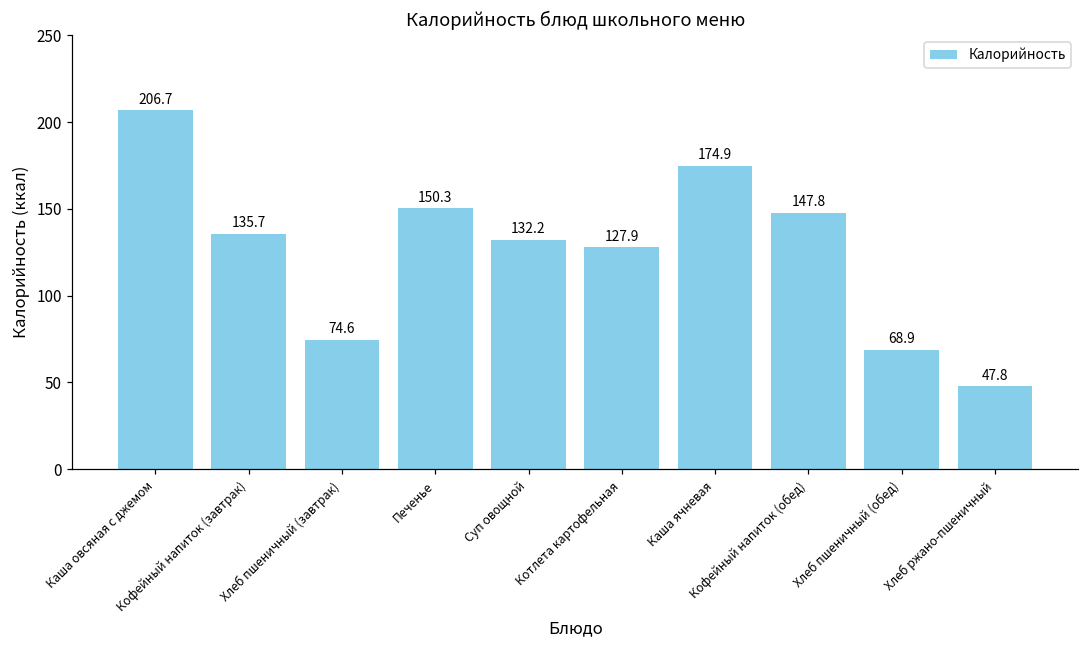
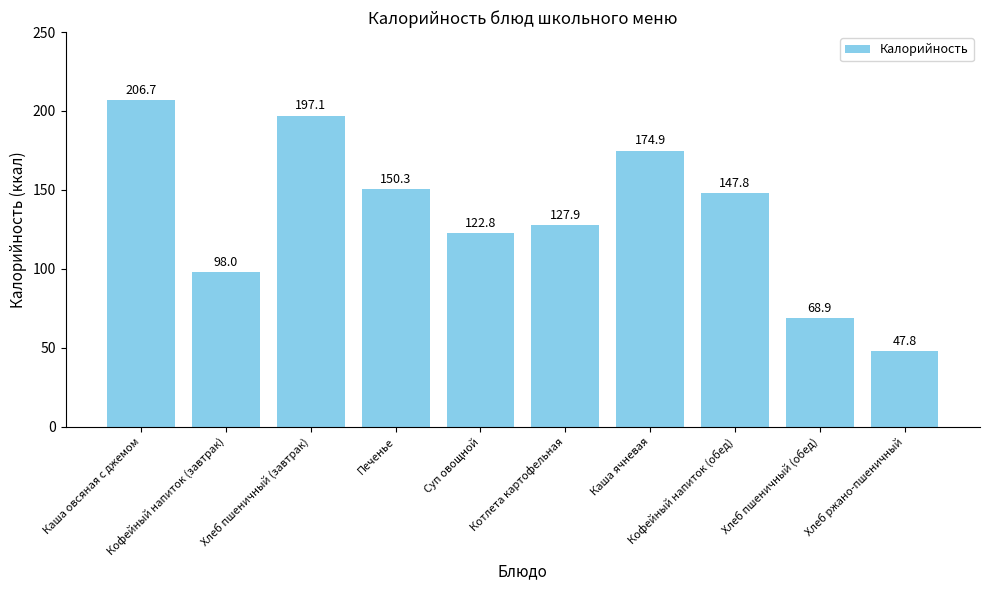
  {
    "Каша овсяная с джемом": 206.7,
-   "Кофейный напиток (завтрак)": 135.7,
-   "Хлеб пшеничный (завтрак)": 74.6,
+   "Кофейный напиток (завтрак)": 98.0,
+   "Хлеб пшеничный (завтрак)": 197.1,
    "Печенье": 150.3,
-   "Суп овощной": 132.2,
+   "Суп овощной": 122.8,
    "Котлета картофельная": 127.9,
    "Каша ячневая": 174.9,
    "Кофейный напиток (обед)": 147.8,
    "Хлеб пшеничный (обед)": 68.9,
    "Хлеб ржано-пшеничный": 47.8
  }
